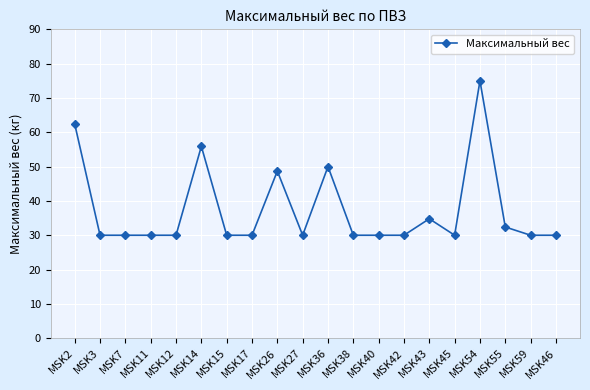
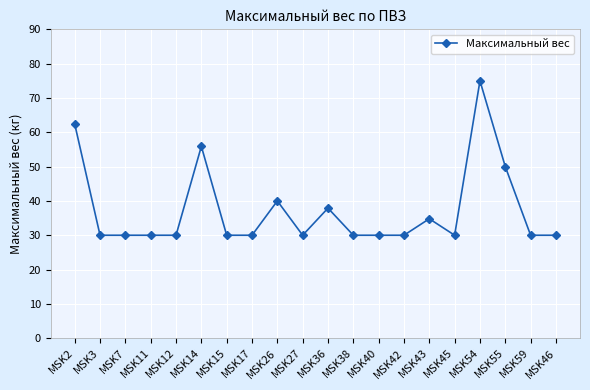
  {
    "MSK2": 62,
    "MSK3": 30,
    "MSK7": 30,
    "MSK11": 30,
    "MSK12": 30,
    "MSK14": 56,
    "MSK15": 30,
    "MSK17": 30,
-   "MSK26": 49,
+   "MSK26": 40,
    "MSK27": 30,
-   "MSK36": 50,
+   "MSK36": 38,
    "MSK38": 30,
    "MSK40": 30,
    "MSK42": 30,
    "MSK43": 35,
    "MSK45": 30,
    "MSK54": 75,
-   "MSK55": 32,
+   "MSK55": 50,
    "MSK59": 30,
    "MSK46": 30
  }
